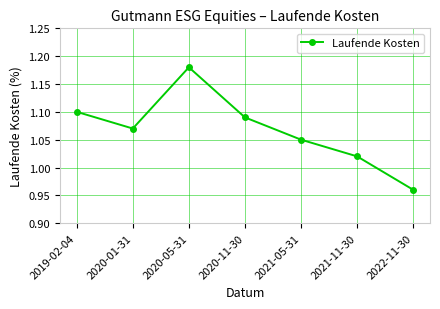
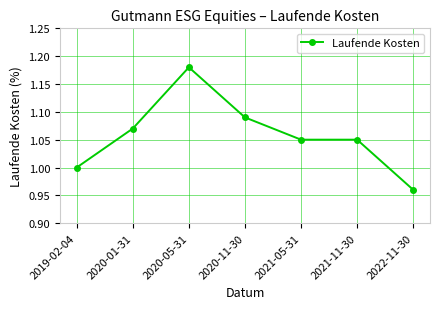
  {
-   "2019-02-04": 1.1,
+   "2019-02-04": 1.0,
    "2020-01-31": 1.07,
    "2020-05-31": 1.18,
    "2020-11-30": 1.09,
    "2021-05-31": 1.05,
-   "2021-11-30": 1.02,
+   "2021-11-30": 1.05,
    "2022-11-30": 0.96
  }
